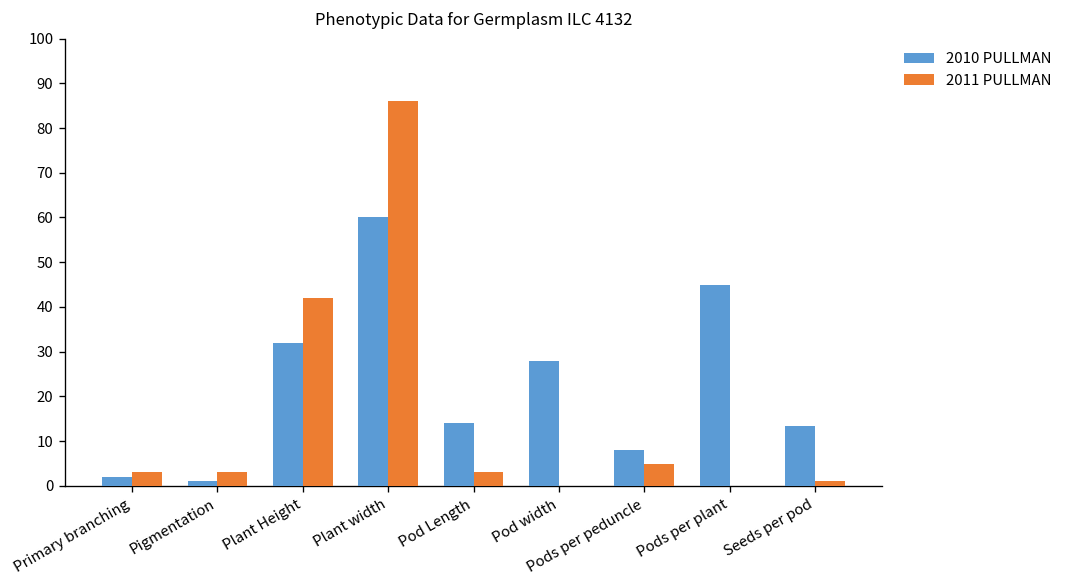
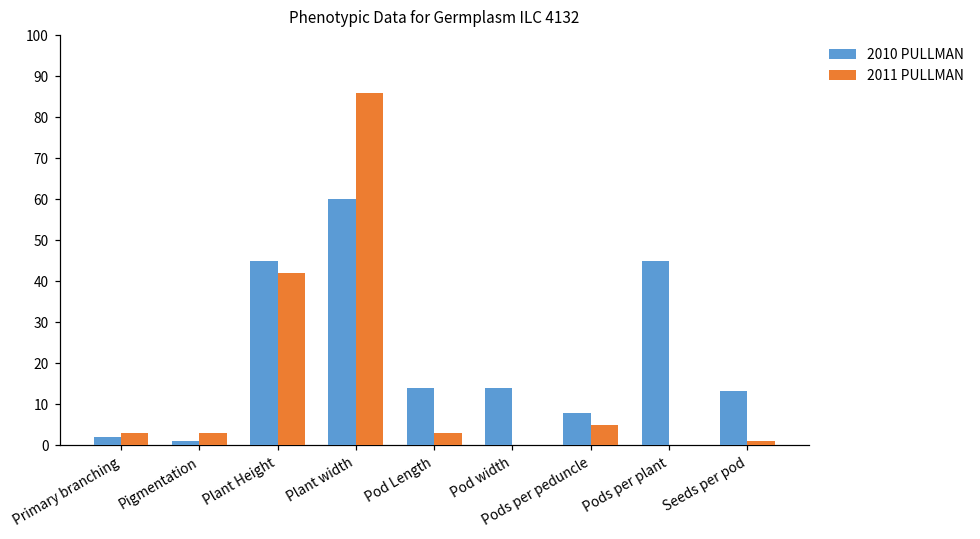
  {
    "2010 PULLMAN": {
      "Primary branching": 2,
      "Pigmentation": 1,
-     "Plant Height": 32,
+     "Plant Height": 45,
      "Plant width": 60,
      "Pod Length": 14,
-     "Pod width": 28,
+     "Pod width": 14,
      "Pods per peduncle": 8,
      "Pods per plant": 45,
      "Seeds per pod": 13
    },
    "2011 PULLMAN": {
      "Primary branching": 3,
      "Pigmentation": 3,
      "Plant Height": 42,
      "Plant width": 86,
      "Pod Length": 3,
      "Pod width": 0,
      "Pods per peduncle": 5,
      "Pods per plant": 0,
      "Seeds per pod": 1
    }
  }
